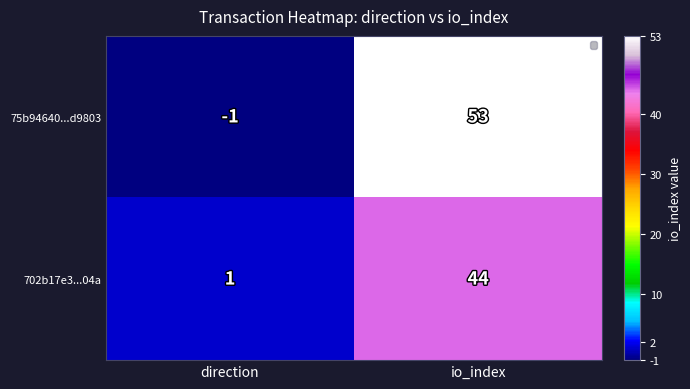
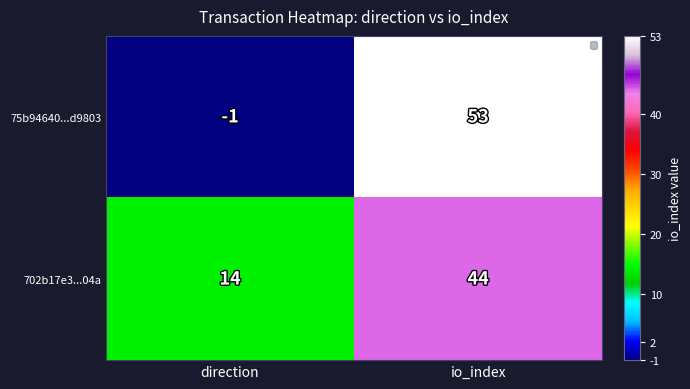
  {
    "75b94640...d9803": {
      "direction": -1,
      "io_index": 53
    },
    "702b17e3...04a": {
-     "direction": 1,
+     "direction": 14,
      "io_index": 44
    }
  }
